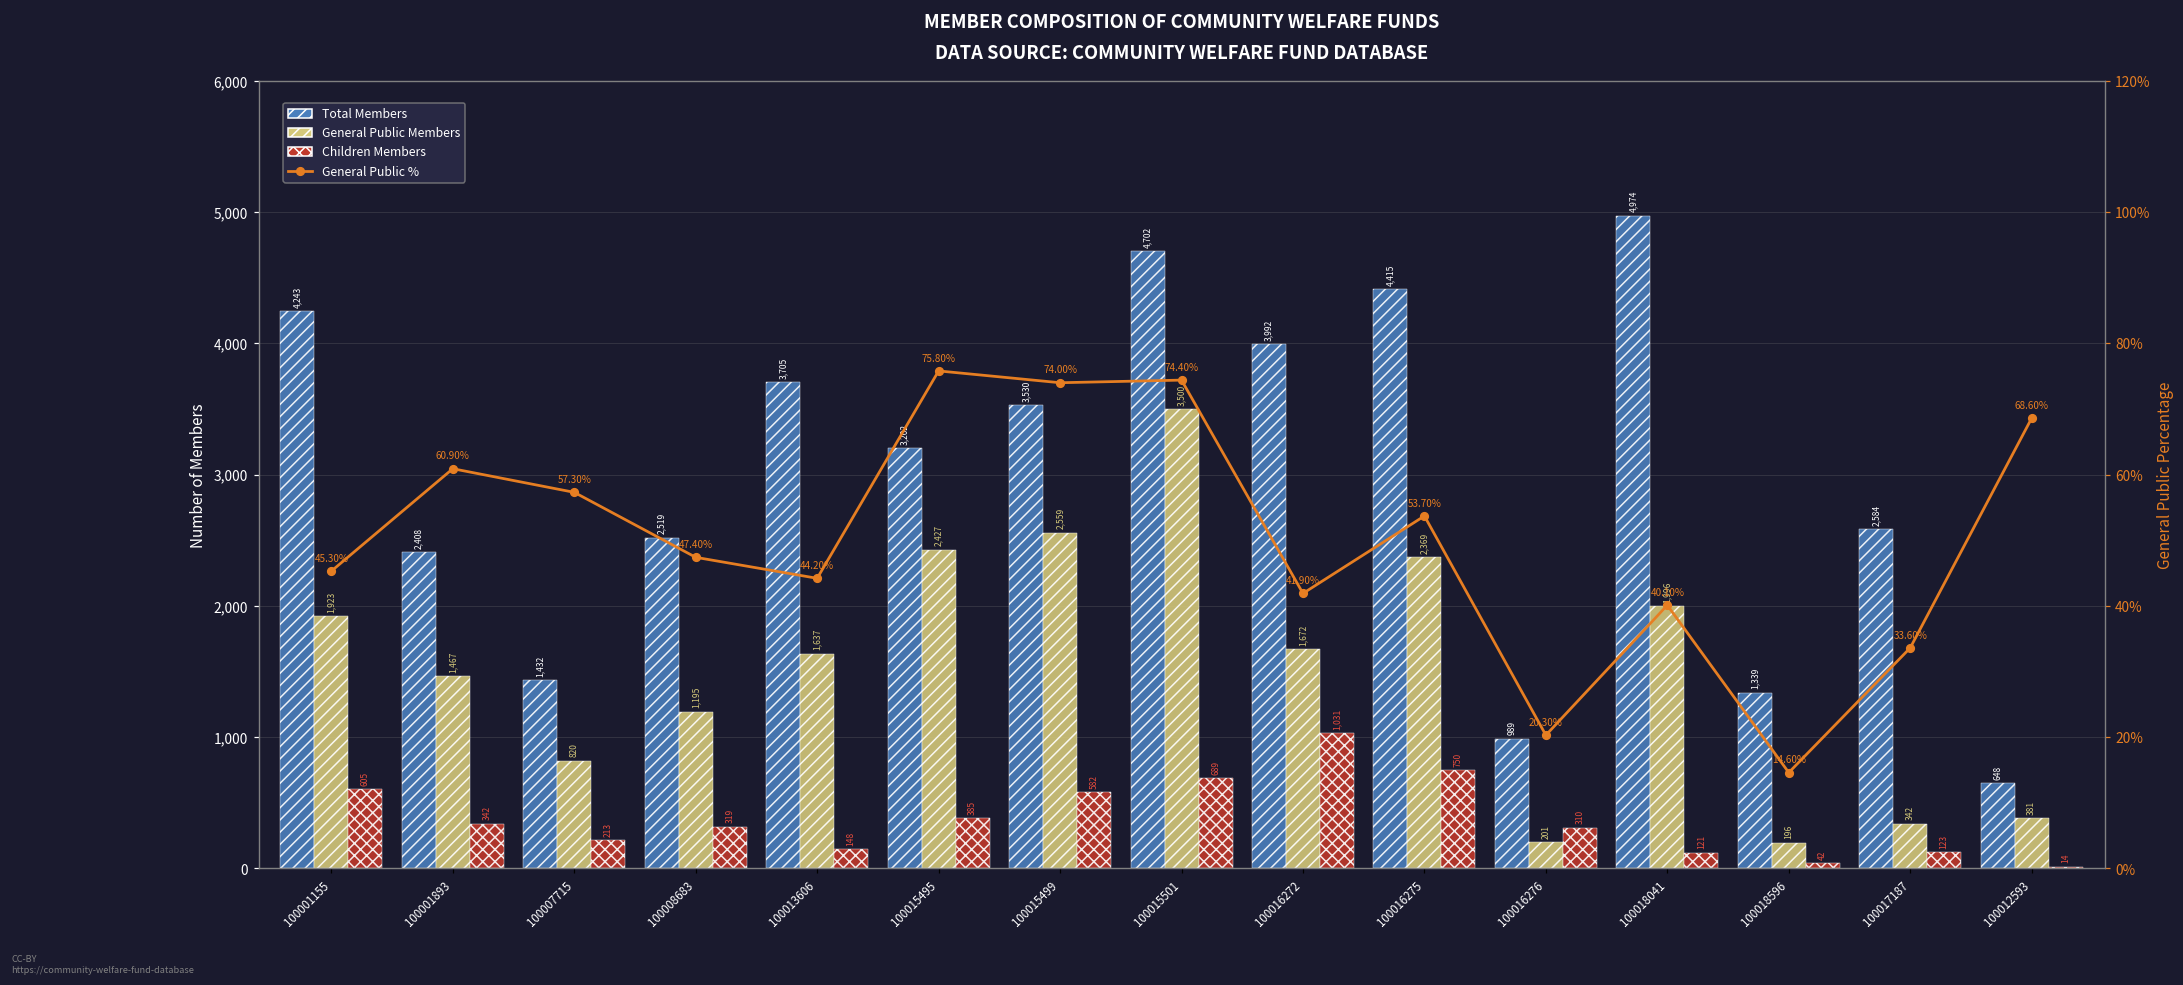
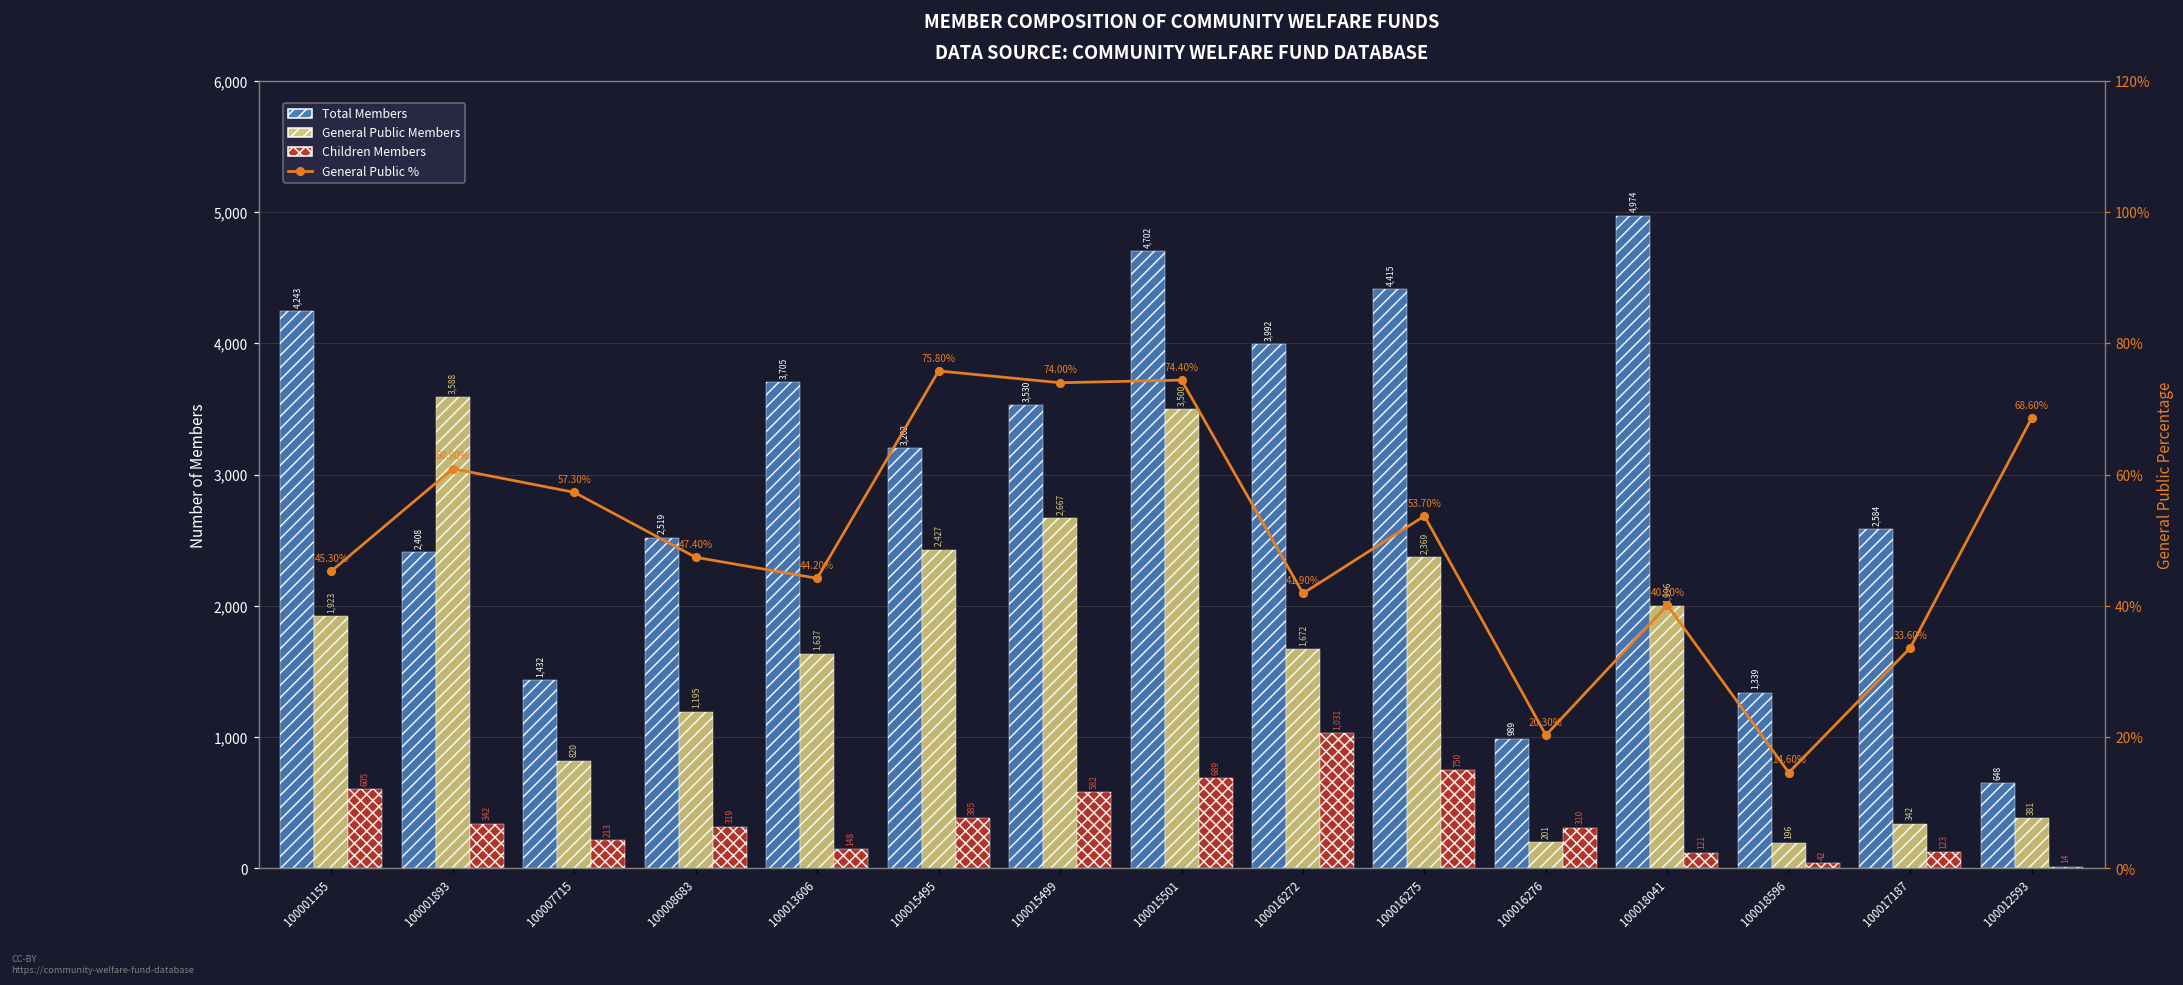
  {
    "Total Members": {
      "100001155": "4,243",
      "100001893": "2,408",
      "100007715": "1,432",
      "100008683": "2,519",
      "100013606": "3,705",
      "100015495": "3,202",
      "100015499": "3,530",
      "100015501": "4,702",
      "100016272": "3,992",
      "100016275": "4,415",
      "100016276": "989",
      "100018041": "4,974",
      "100018596": "1,339",
      "100017187": "2,584",
      "100012593": "648"
    },
    "General Public Members": {
      "100001155": "1,923",
-     "100001893": "1,467",
+     "100001893": "3,588",
      "100007715": "820",
      "100008683": "1,195",
      "100013606": "1,637",
      "100015495": "2,427",
-     "100015499": "2,559",
+     "100015499": "2,667",
      "100015501": "3,500",
      "100016272": "1,672",
      "100016275": "2,369",
      "100016276": "201",
      "100018596": "196",
      "100017187": "342",
      "100012593": "381"
    },
    "Children Members": {
      "100001155": "605",
      "100001893": "342",
      "100007715": "213",
      "100008683": "319",
      "100013606": "148",
      "100015495": "385",
      "100015499": "582",
      "100015501": "689",
      "100016272": "1,031",
      "100016275": "750",
      "100016276": "310",
      "100018041": "121",
      "100018596": "42",
      "100017187": "123",
      "100012593": "14"
    },
    "General Public %": {
      "100001155": "45.30%",
      "100001893": "60.90%",
      "100007715": "57.30%",
      "100008683": "47.40%",
      "100013606": "44.20%",
      "100015495": "75.80%",
      "100015499": "74.00%",
      "100015501": "74.40%",
      "100016272": "41.90%",
      "100016275": "53.70%",
      "100016276": "20.30%",
      "100018596": "14.60%",
      "100017187": "33.60%",
      "100012593": "68.60%"
    }
  }
